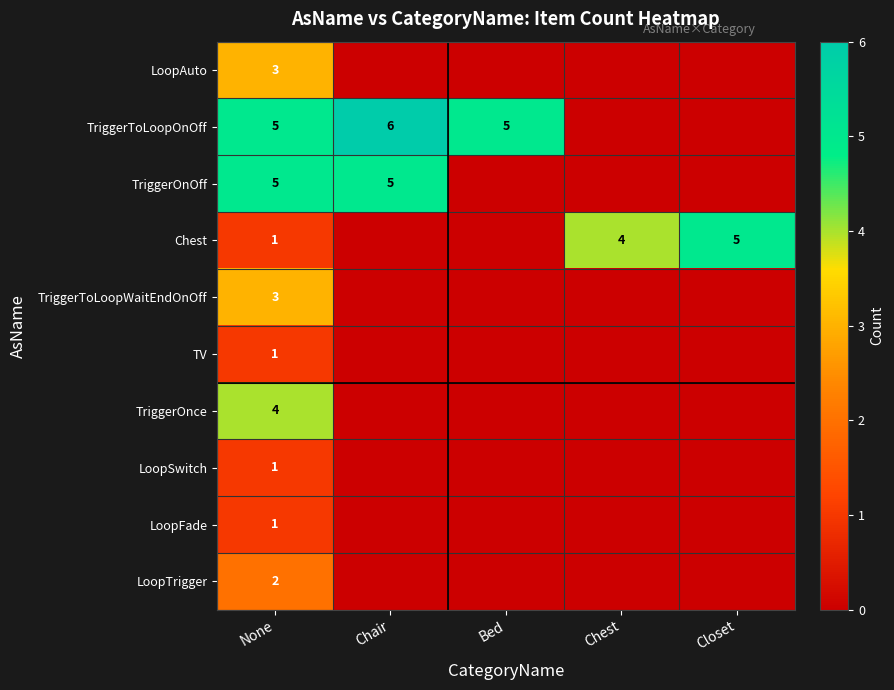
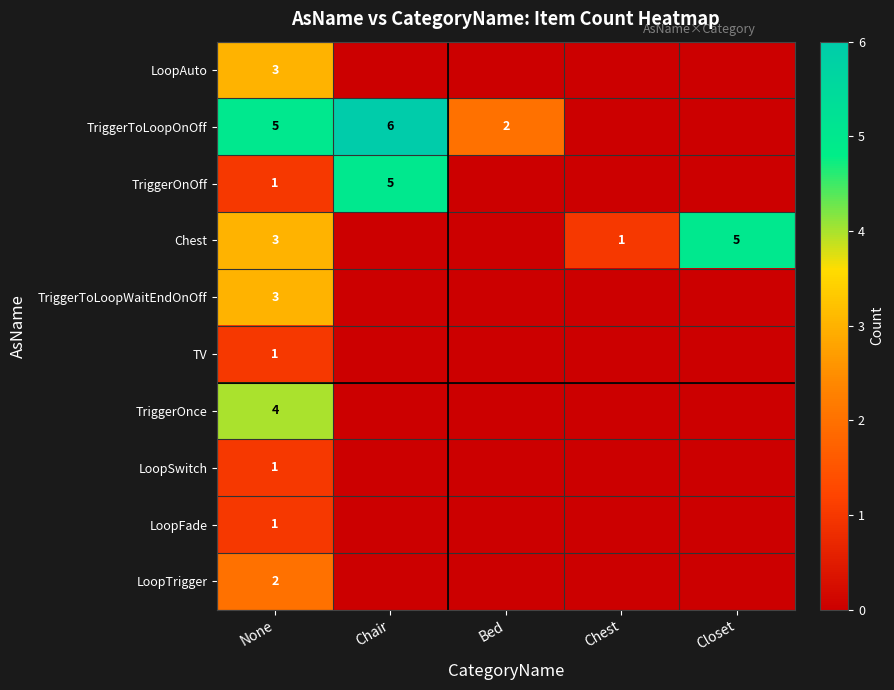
  {
    "LoopAuto": {
      "None": 3
    },
    "TriggerToLoopOnOff": {
      "None": 5,
      "Chair": 6,
-     "Bed": 5
+     "Bed": 2
    },
    "TriggerOnOff": {
-     "None": 5,
+     "None": 1,
      "Chair": 5
    },
    "Chest": {
-     "None": 1,
-     "Chest": 4,
+     "None": 3,
+     "Chest": 1,
      "Closet": 5
    },
    "TriggerToLoopWaitEndOnOff": {
      "None": 3
    },
    "TV": {
      "None": 1
    },
    "TriggerOnce": {
      "None": 4
    },
    "LoopSwitch": {
      "None": 1
    },
    "LoopFade": {
      "None": 1
    },
    "LoopTrigger": {
      "None": 2
    }
  }
